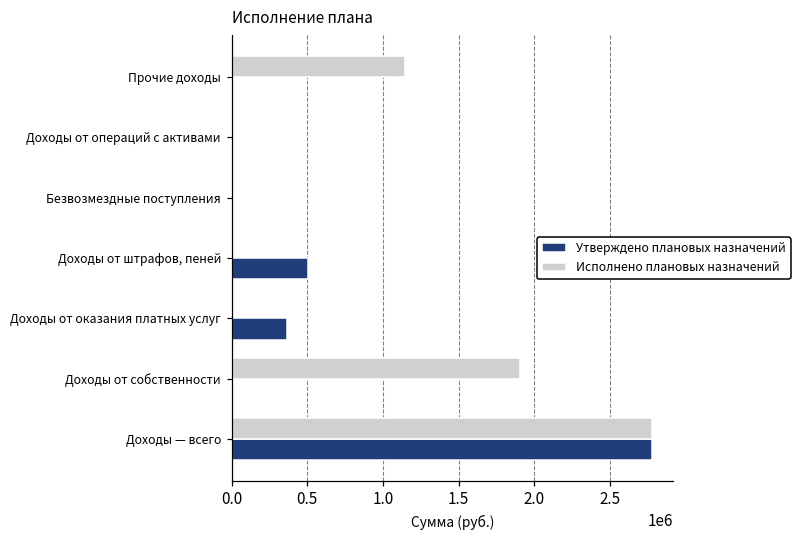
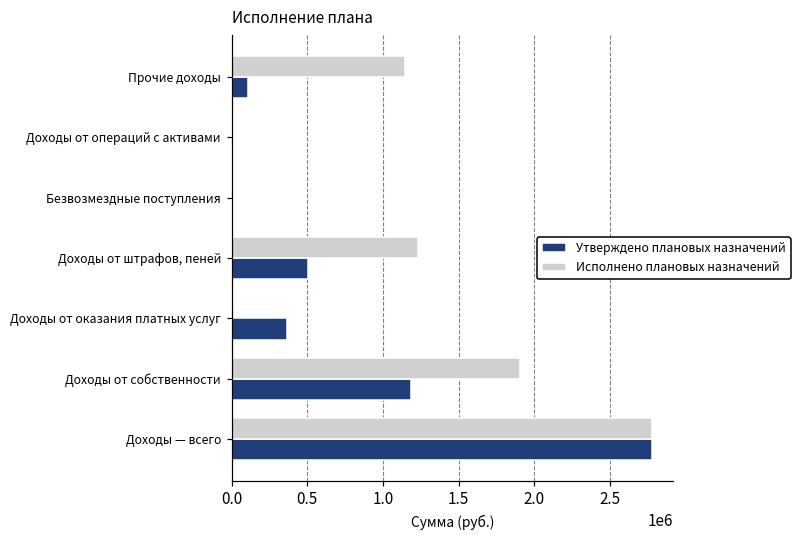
  {
    "Утверждено плановых назначений": {
-     "Прочие доходы": 0,
+     "Прочие доходы": 110000,
      "Доходы от операций с активами": 0,
      "Безвозмездные поступления": 0,
      "Доходы от штрафов, пеней": 500000,
      "Доходы от оказания платных услуг": 370000,
-     "Доходы от собственности": 0,
+     "Доходы от собственности": 1180000,
      "Доходы — всего": 2780000
    },
    "Исполнено плановых назначений": {
      "Прочие доходы": 1150000,
      "Доходы от операций с активами": 0,
      "Безвозмездные поступления": 0,
-     "Доходы от штрафов, пеней": 0,
+     "Доходы от штрафов, пеней": 1230000,
      "Доходы от оказания платных услуг": 0,
      "Доходы от собственности": 1910000,
      "Доходы — всего": 2780000
    }
  }
